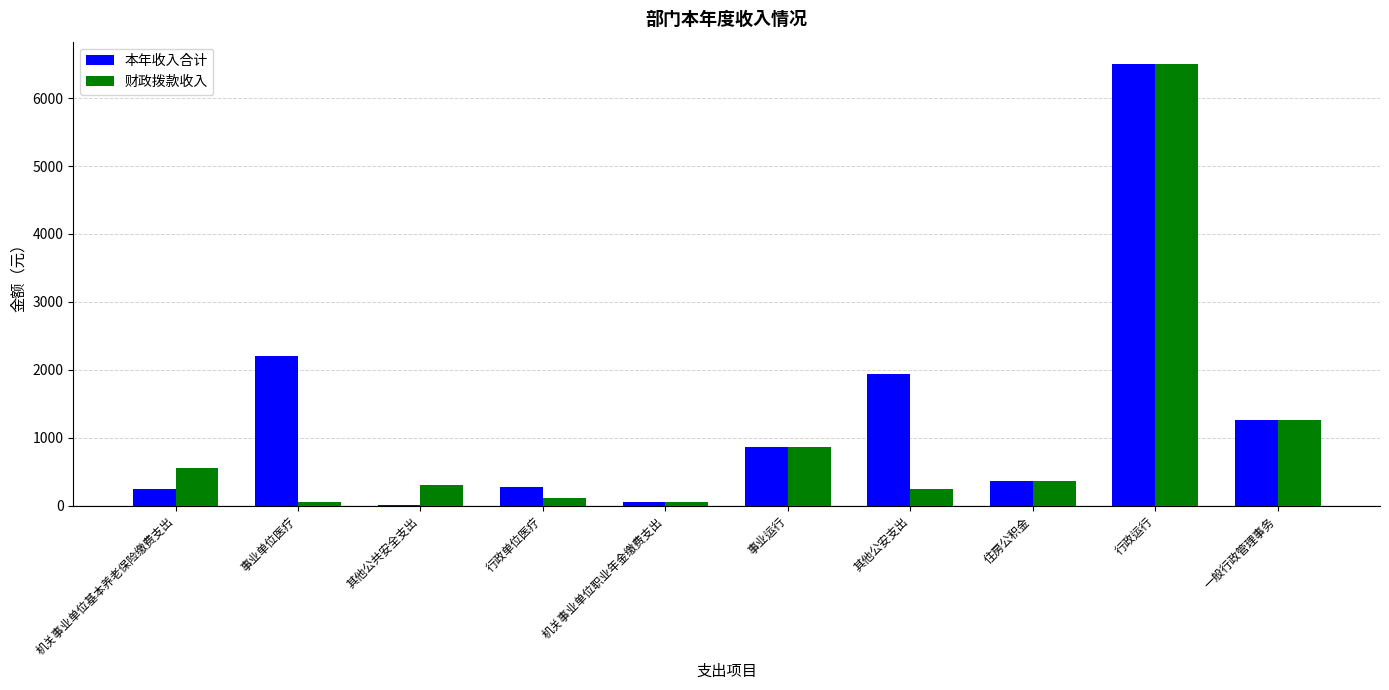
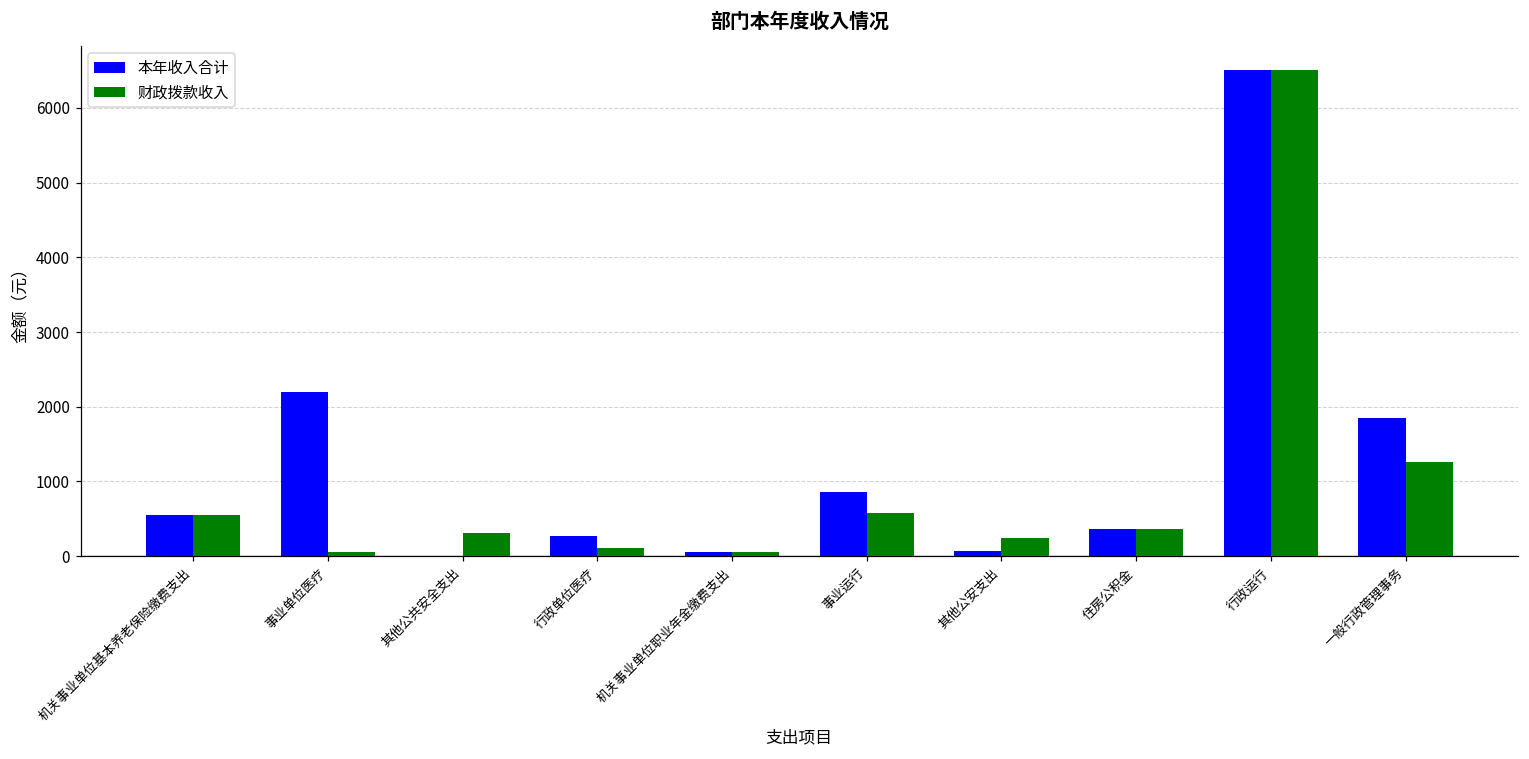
  {
    "本年收入合计": {
-     "机关事业单位基本养老保险缴费支出": 200,
+     "机关事业单位基本养老保险缴费支出": 600,
      "事业单位医疗": 2200,
      "行政单位医疗": 300,
      "机关事业单位职业年金缴费支出": 100,
      "事业运行": 900,
-     "其他公安支出": 1900,
+     "其他公安支出": 100,
      "住房公积金": 400,
      "行政运行": 6500,
-     "一般行政管理事务": 1300
+     "一般行政管理事务": 1900
    },
    "财政拨款收入": {
      "机关事业单位基本养老保险缴费支出": 600,
      "事业单位医疗": 100,
      "其他公共安全支出": 300,
      "行政单位医疗": 100,
      "机关事业单位职业年金缴费支出": 100,
-     "事业运行": 900,
+     "事业运行": 600,
      "其他公安支出": 200,
      "住房公积金": 400,
      "行政运行": 6500,
      "一般行政管理事务": 1300
    }
  }
